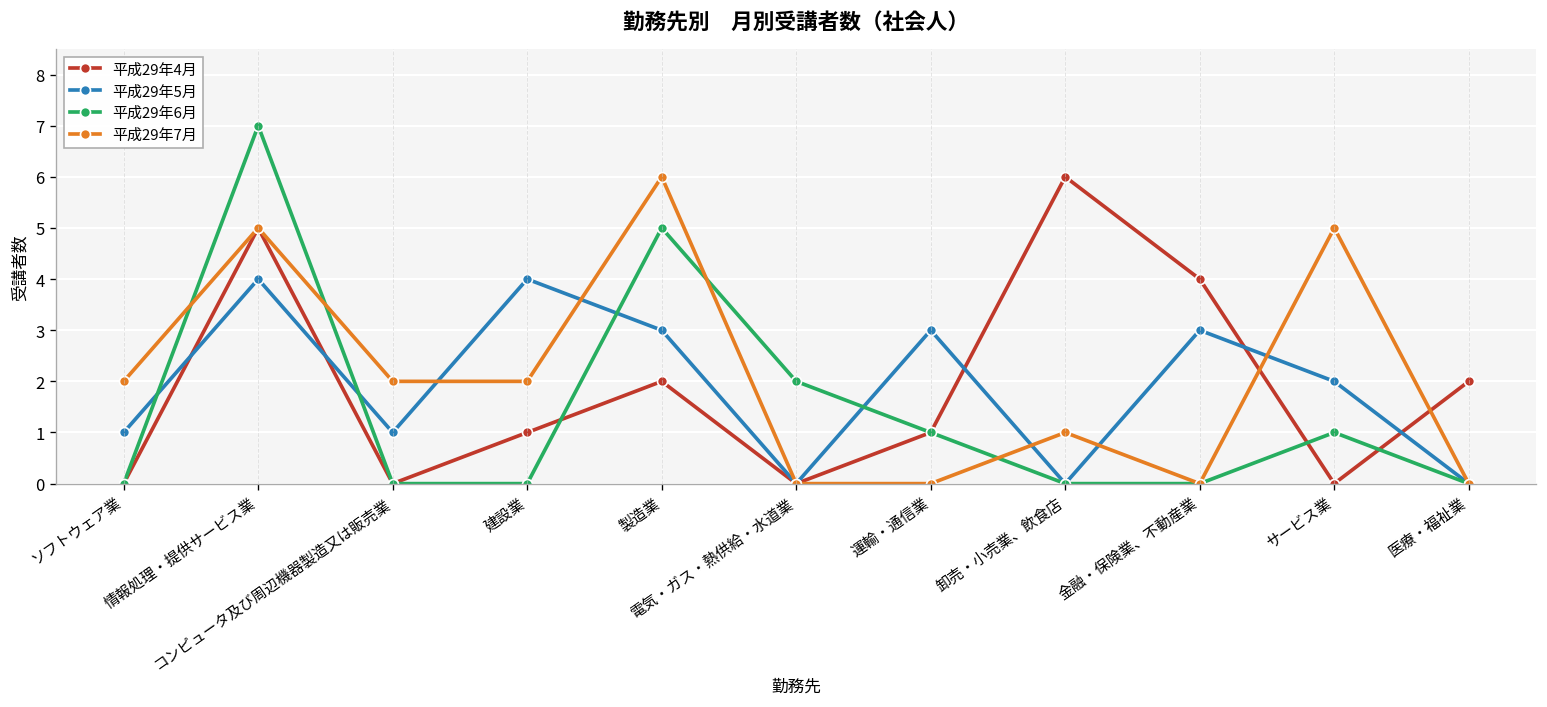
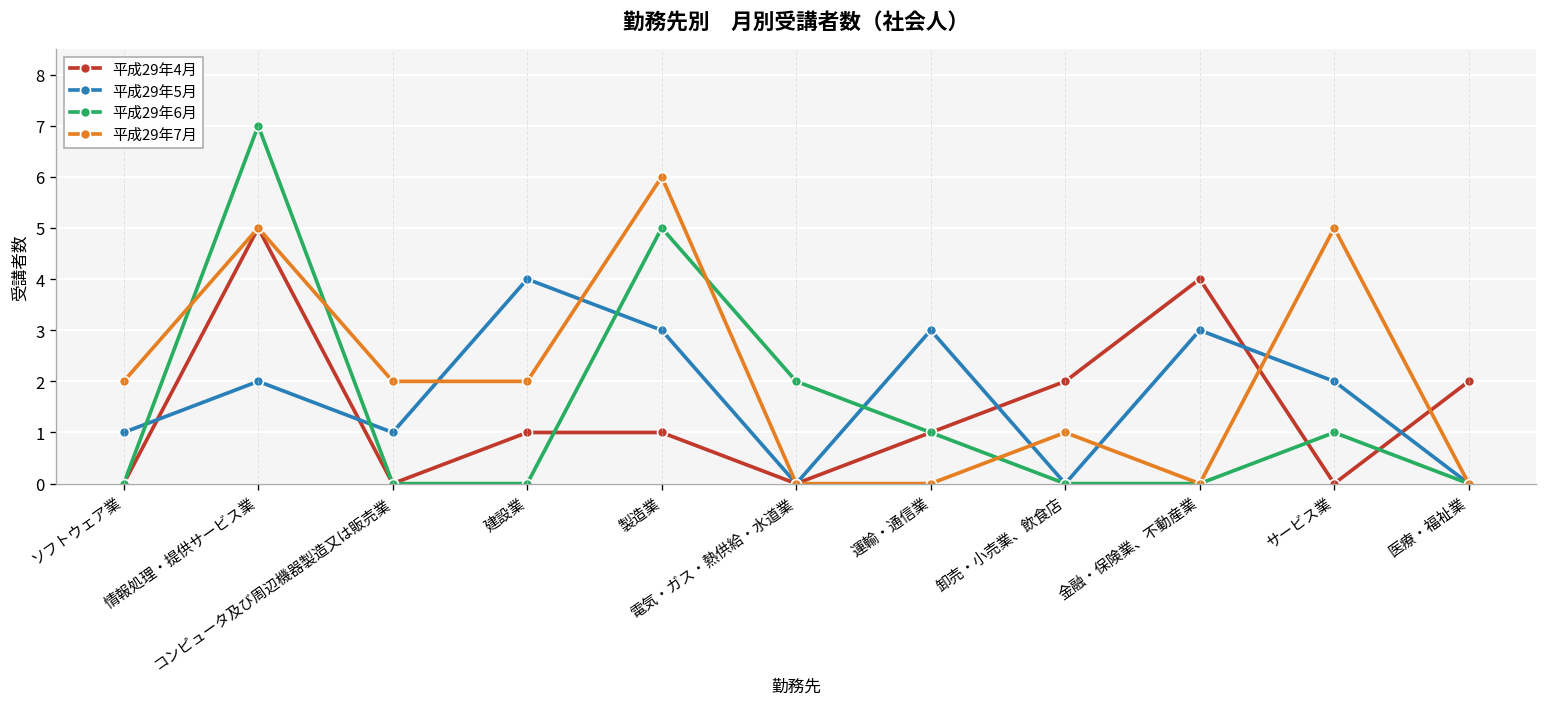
  {
    "平成29年4月": {
      "建設業": 1,
-     "製造業": 2,
-     "卸売・小売業、飲食店": 6,
+     "製造業": 1,
+     "卸売・小売業、飲食店": 2,
      "金融・保険業、不動産業": 4,
      "サービス業": 0,
      "医療・福祉業": 2
    },
    "平成29年5月": {
      "ソフトウェア業": 1,
-     "情報処理・提供サービス業": 4,
+     "情報処理・提供サービス業": 2,
      "コンピュータ及び周辺機器製造又は販売業": 1,
      "建設業": 4,
      "製造業": 3,
      "運輸・通信業": 3,
      "金融・保険業、不動産業": 3,
      "サービス業": 2
    },
    "平成29年6月": {
      "情報処理・提供サービス業": 7,
      "建設業": 0,
      "製造業": 5,
      "電気・ガス・熱供給・水道業": 2,
      "サービス業": 1
    },
    "平成29年7月": {
      "ソフトウェア業": 2,
      "コンピュータ及び周辺機器製造又は販売業": 2,
      "建設業": 2,
      "製造業": 6,
      "運輸・通信業": 0,
      "卸売・小売業、飲食店": 1,
      "サービス業": 5
    }
  }
